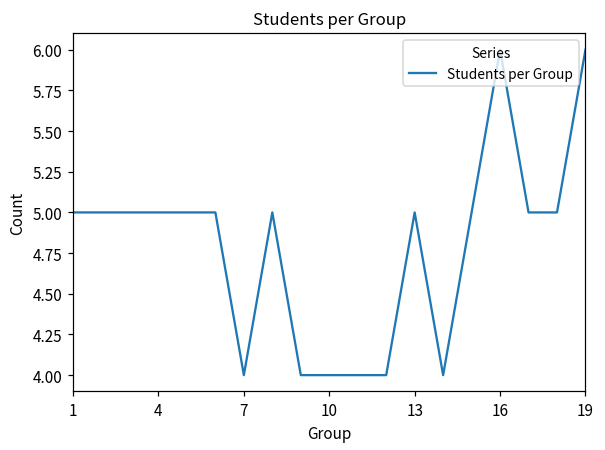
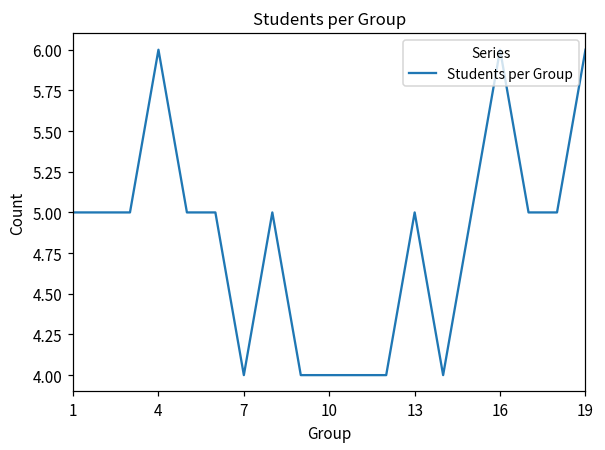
  {
    "1": 5,
-   "4": 5,
+   "4": 6,
    "7": 4,
    "10": 4,
    "13": 5,
    "19": 6
  }
